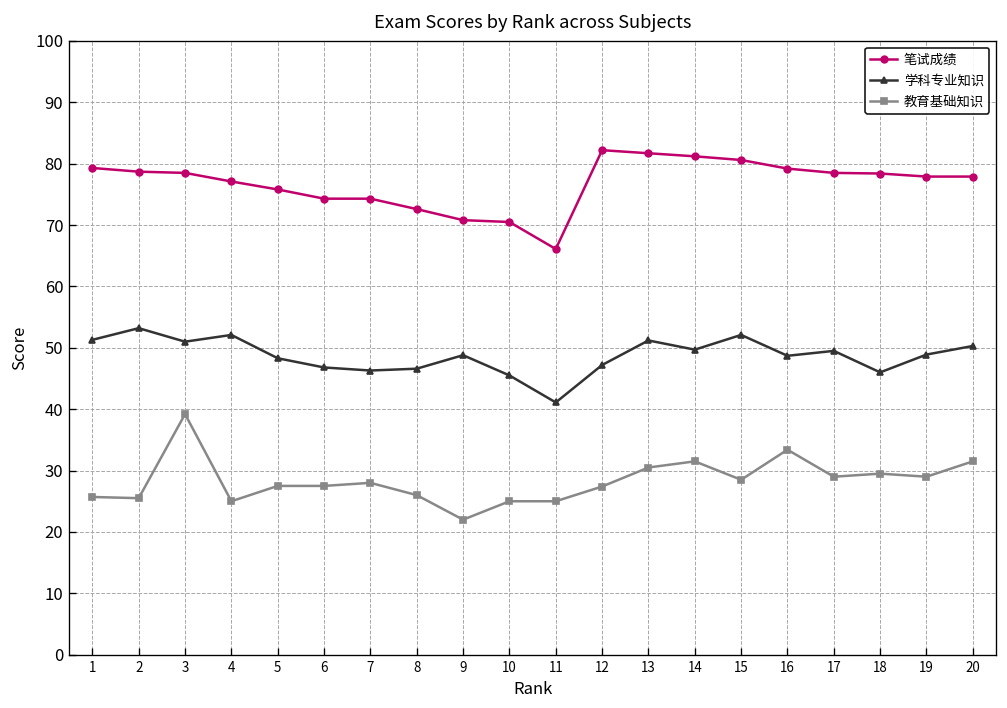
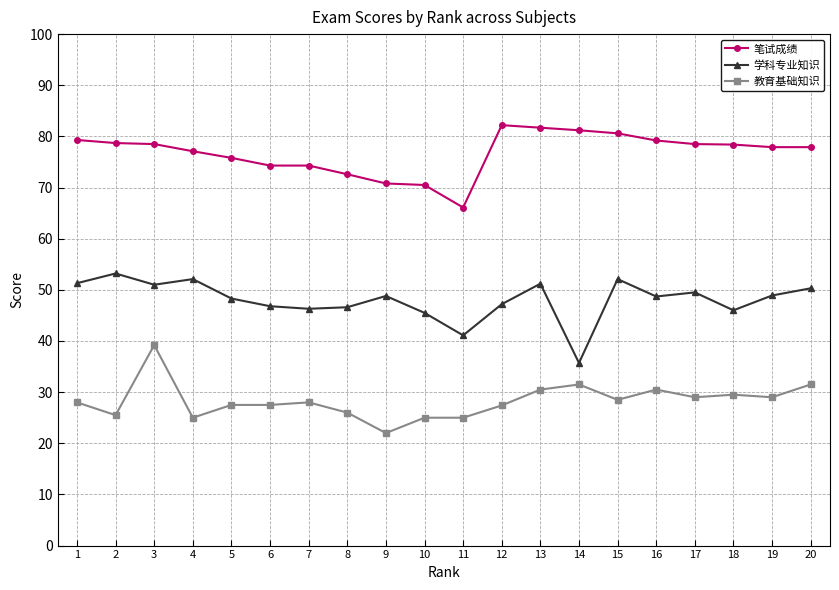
  {
    "笔试成绩": {
      "1": 79,
      "2": 79,
      "3": 79,
      "4": 77,
      "5": 76,
      "6": 74,
      "7": 74,
      "8": 73,
      "9": 71,
      "10": 71,
      "11": 66,
      "12": 82,
      "13": 82,
      "14": 81,
      "15": 81,
      "16": 79,
      "17": 79,
      "18": 78,
      "19": 78,
      "20": 78
    },
    "学科专业知识": {
      "1": 51,
      "2": 53,
      "3": 51,
      "4": 52,
      "5": 48,
      "6": 47,
      "7": 46,
      "8": 47,
      "9": 49,
      "10": 46,
      "11": 41,
      "12": 47,
      "13": 51,
-     "14": 50,
+     "14": 36,
      "15": 52,
      "16": 49,
      "17": 50,
      "18": 46,
      "19": 49,
      "20": 50
    },
    "教育基础知识": {
-     "1": 26,
+     "1": 28,
      "2": 26,
      "3": 39,
      "4": 25,
      "5": 28,
      "6": 28,
      "7": 28,
      "8": 26,
      "9": 22,
      "10": 25,
      "11": 25,
      "12": 27,
      "13": 31,
      "14": 32,
      "15": 29,
-     "16": 33,
+     "16": 31,
      "17": 29,
      "18": 30,
      "19": 29,
      "20": 32
    }
  }
